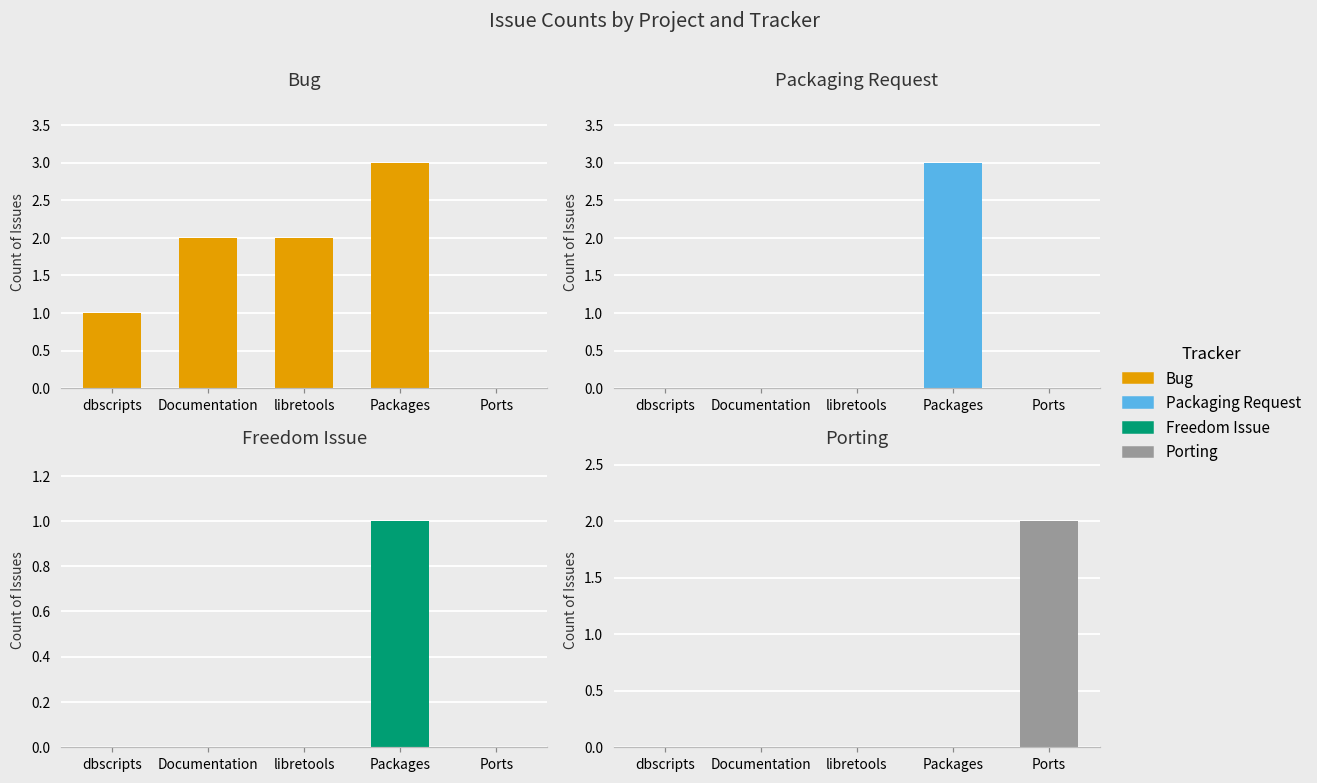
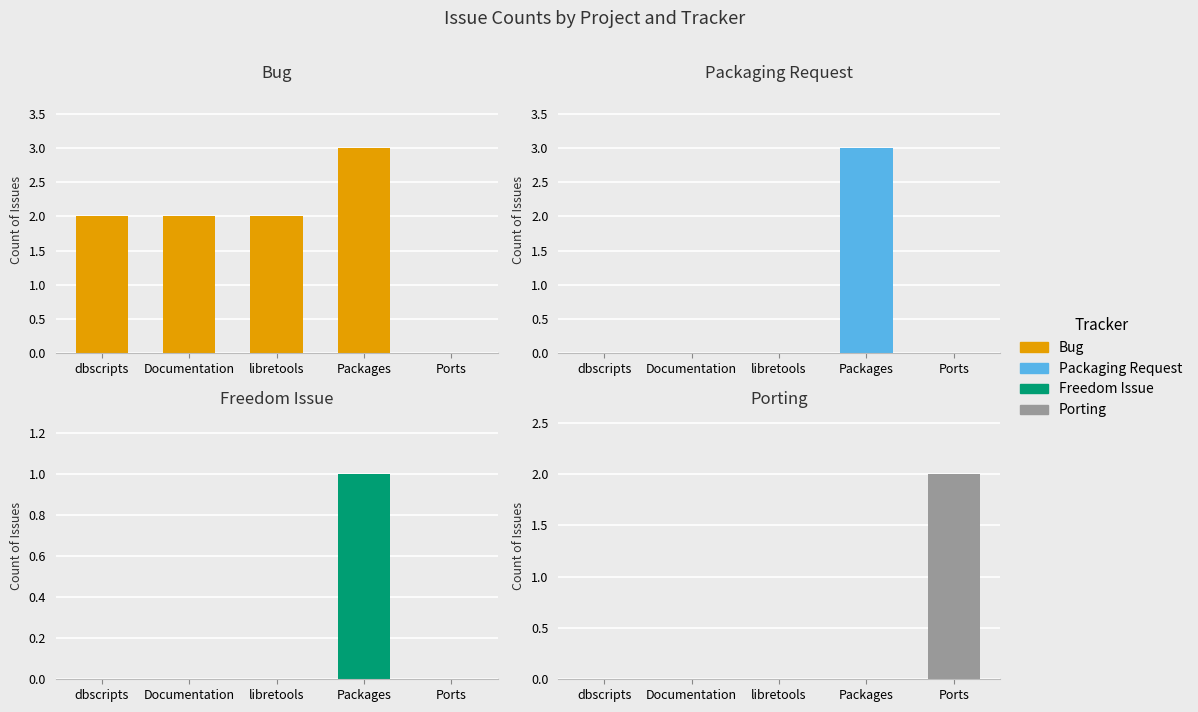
  {
    "Bug": {
-     "dbscripts": 1,
+     "dbscripts": 2,
      "Documentation": 2,
      "libretools": 2,
      "Packages": 3,
      "Ports": 0
    },
    "Packaging Request": {
      "dbscripts": 0.0,
      "Documentation": 0.0,
      "libretools": 0.0,
      "Packages": 3.0,
      "Ports": 0.0
    },
    "Freedom Issue": {
      "dbscripts": 0.00,
      "Documentation": 0.00,
      "libretools": 0.00,
      "Packages": 1.00,
      "Ports": 0.00
    },
    "Porting": {
      "dbscripts": 0.00,
      "Documentation": 0.00,
      "libretools": 0.00,
      "Packages": 0.00,
      "Ports": 2.00
    }
  }
